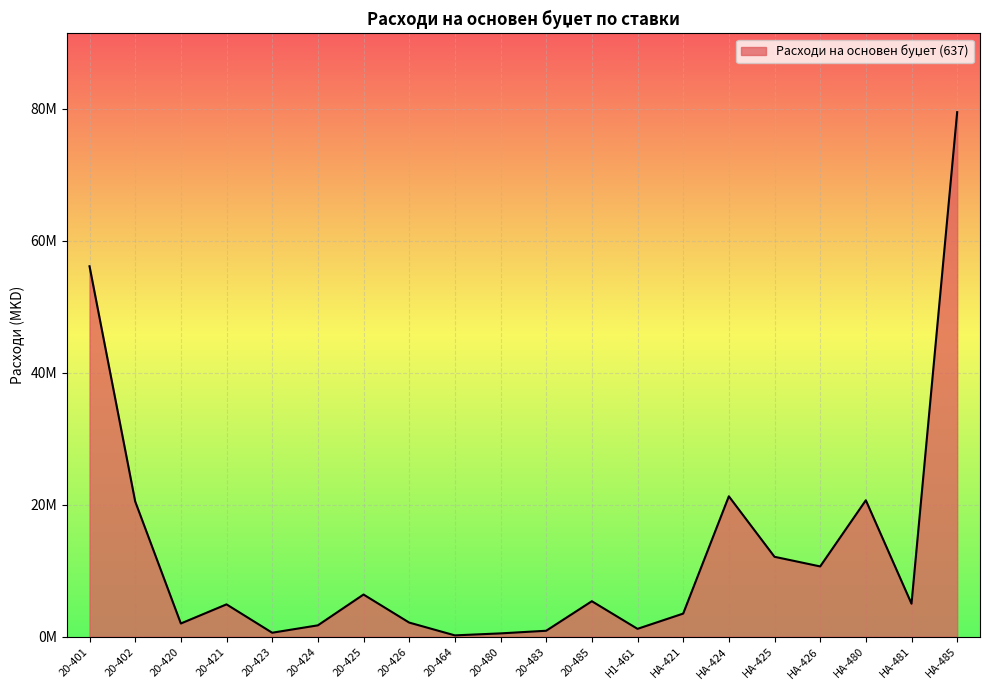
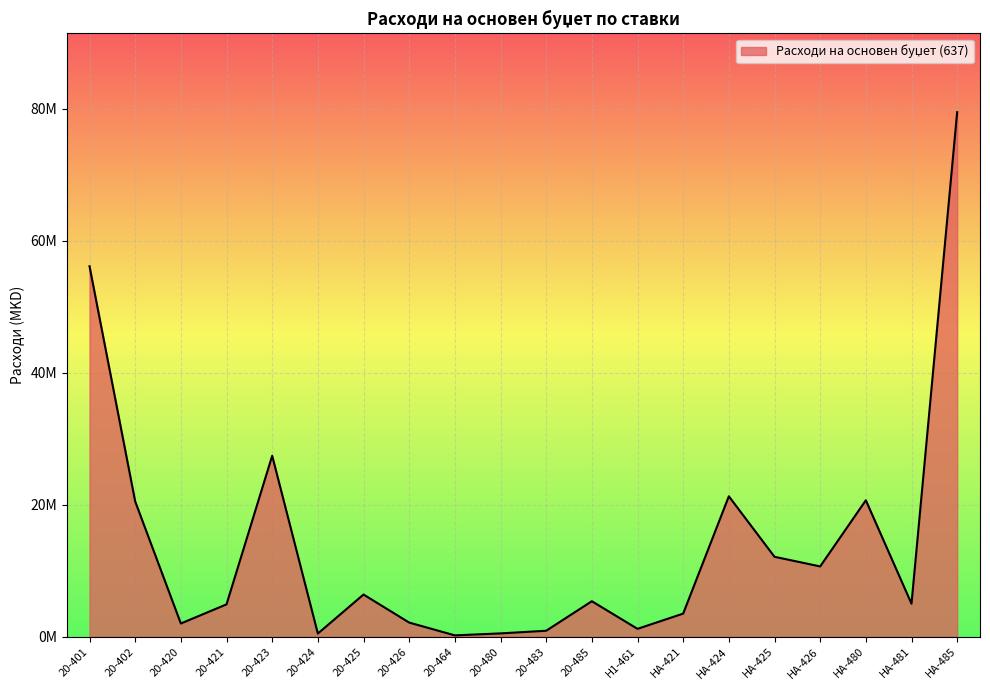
  {
    "20-401": 56000000,
    "20-402": 21000000,
    "20-420": 2000000,
    "20-421": 5000000,
-   "20-423": 1000000,
-   "20-424": 2000000,
+   "20-423": 27000000,
+   "20-424": 0,
    "20-425": 6000000,
    "20-426": 2000000,
    "20-464": 0,
    "20-480": 1000000,
    "20-483": 1000000,
    "20-485": 5000000,
    "Н1-461": 1000000,
    "НA-421": 4000000,
    "НA-424": 21000000,
    "НA-425": 12000000,
    "НA-426": 11000000,
    "НA-480": 21000000,
    "НA-481": 5000000,
    "НA-485": 80000000
  }
